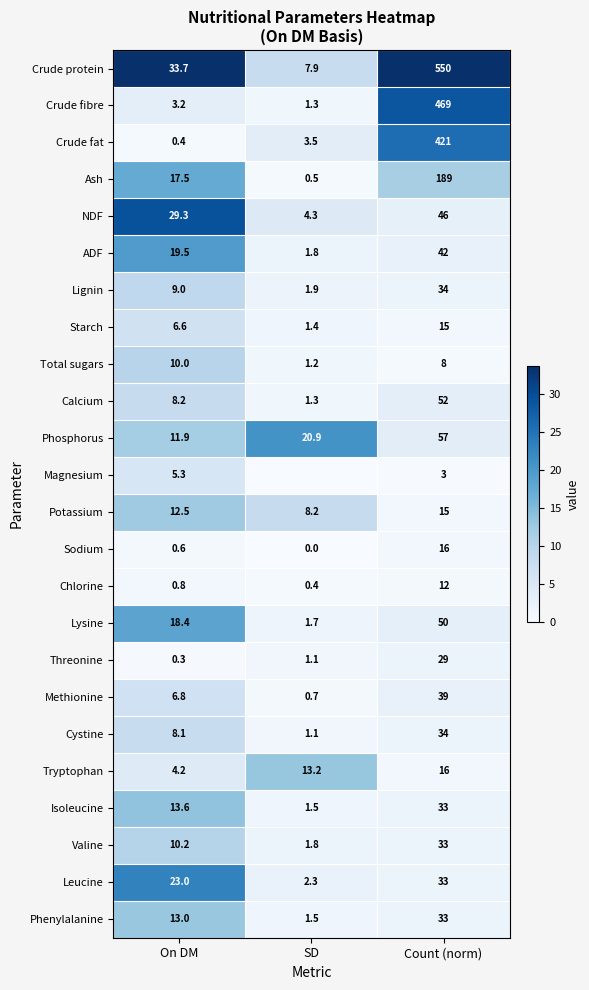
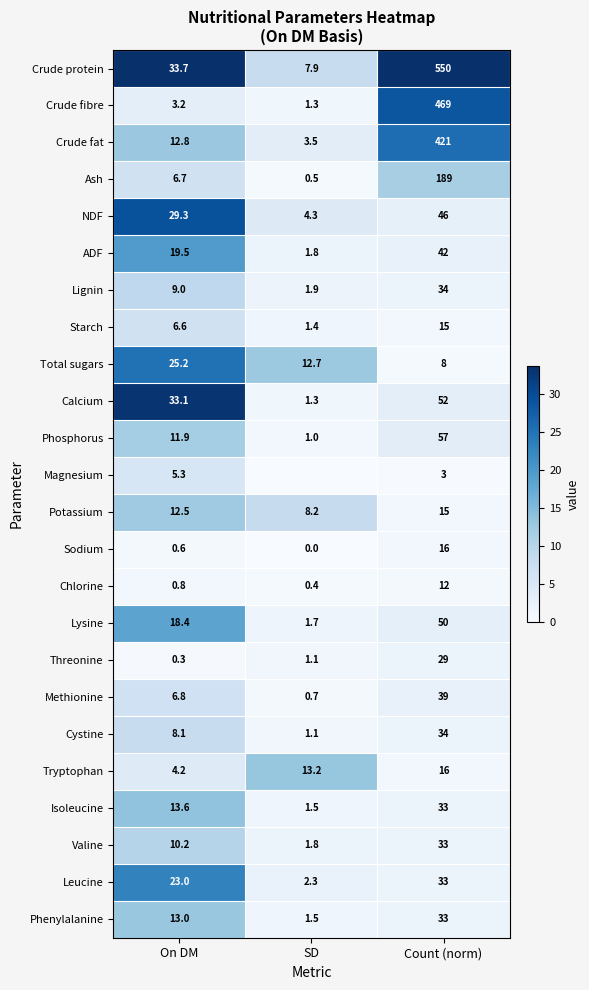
  {
    "Crude protein": {
      "On DM": 33.7,
      "SD": 7.9,
      "Count (norm)": 550
    },
    "Crude fibre": {
      "On DM": 3.2,
      "SD": 1.3,
      "Count (norm)": 469
    },
    "Crude fat": {
-     "On DM": 0.4,
+     "On DM": 12.8,
      "SD": 3.5,
      "Count (norm)": 421
    },
    "Ash": {
-     "On DM": 17.5,
+     "On DM": 6.7,
      "SD": 0.5,
      "Count (norm)": 189
    },
    "NDF": {
      "On DM": 29.3,
      "SD": 4.3,
      "Count (norm)": 46
    },
    "ADF": {
      "On DM": 19.5,
      "SD": 1.8,
      "Count (norm)": 42
    },
    "Lignin": {
      "On DM": 9.0,
      "SD": 1.9,
      "Count (norm)": 34
    },
    "Starch": {
      "On DM": 6.6,
      "SD": 1.4,
      "Count (norm)": 15
    },
    "Total sugars": {
-     "On DM": 10.0,
-     "SD": 1.2,
+     "On DM": 25.2,
+     "SD": 12.7,
      "Count (norm)": 8
    },
    "Calcium": {
-     "On DM": 8.2,
+     "On DM": 33.1,
      "SD": 1.3,
      "Count (norm)": 52
    },
    "Phosphorus": {
      "On DM": 11.9,
-     "SD": 20.9,
+     "SD": 1.0,
      "Count (norm)": 57
    },
    "Magnesium": {
      "On DM": 5.3,
      "Count (norm)": 3
    },
    "Potassium": {
      "On DM": 12.5,
      "SD": 8.2,
      "Count (norm)": 15
    },
    "Sodium": {
      "On DM": 0.6,
      "SD": 0.0,
      "Count (norm)": 16
    },
    "Chlorine": {
      "On DM": 0.8,
      "SD": 0.4,
      "Count (norm)": 12
    },
    "Lysine": {
      "On DM": 18.4,
      "SD": 1.7,
      "Count (norm)": 50
    },
    "Threonine": {
      "On DM": 0.3,
      "SD": 1.1,
      "Count (norm)": 29
    },
    "Methionine": {
      "On DM": 6.8,
      "SD": 0.7,
      "Count (norm)": 39
    },
    "Cystine": {
      "On DM": 8.1,
      "SD": 1.1,
      "Count (norm)": 34
    },
    "Tryptophan": {
      "On DM": 4.2,
      "SD": 13.2,
      "Count (norm)": 16
    },
    "Isoleucine": {
      "On DM": 13.6,
      "SD": 1.5,
      "Count (norm)": 33
    },
    "Valine": {
      "On DM": 10.2,
      "SD": 1.8,
      "Count (norm)": 33
    },
    "Leucine": {
      "On DM": 23.0,
      "SD": 2.3,
      "Count (norm)": 33
    },
    "Phenylalanine": {
      "On DM": 13.0,
      "SD": 1.5,
      "Count (norm)": 33
    }
  }
